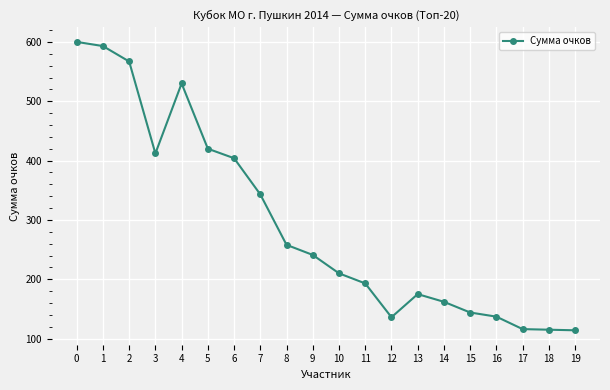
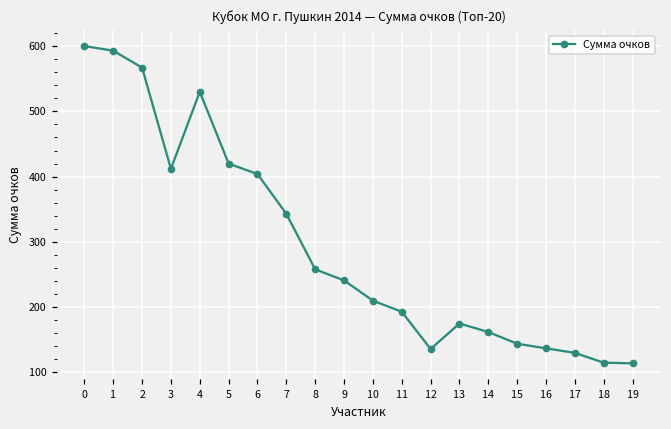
  {
    "0": 600,
    "1": 590,
    "2": 570,
    "3": 410,
    "4": 530,
    "5": 420,
    "6": 400,
    "7": 340,
    "8": 260,
    "9": 240,
    "10": 210,
    "11": 190,
    "12": 140,
    "13": 180,
    "14": 160,
    "15": 140,
    "16": 140,
-   "17": 120,
+   "17": 130,
    "18": 120,
    "19": 110
  }
